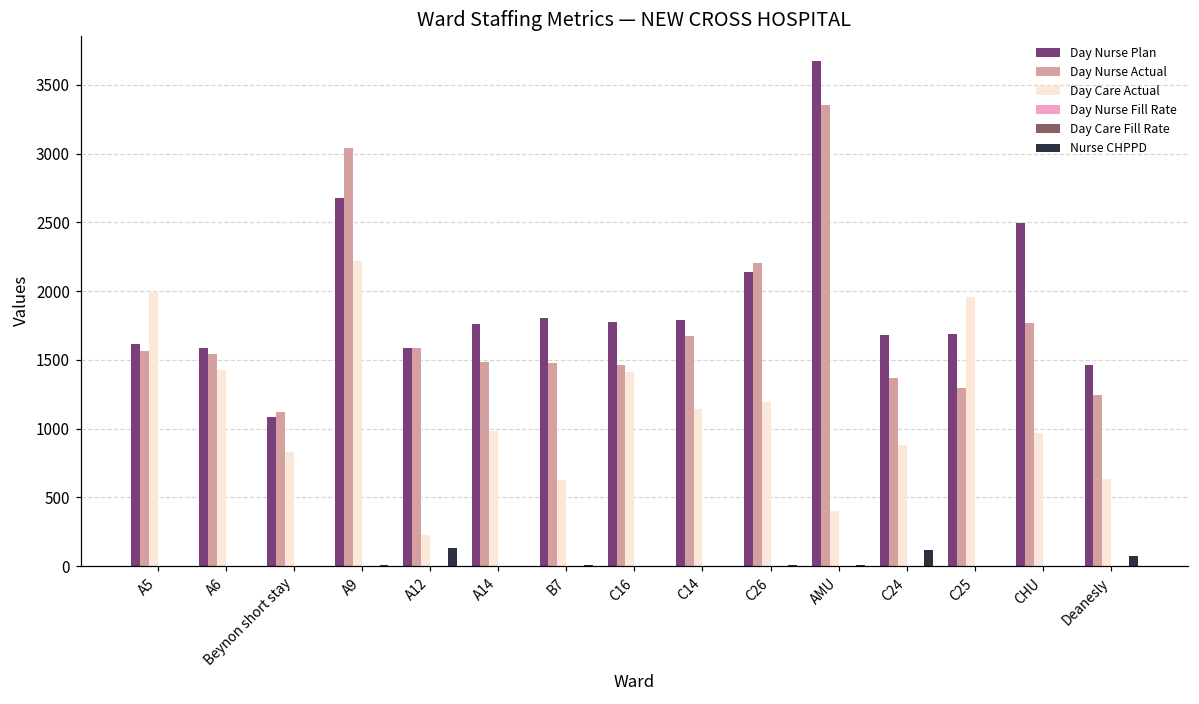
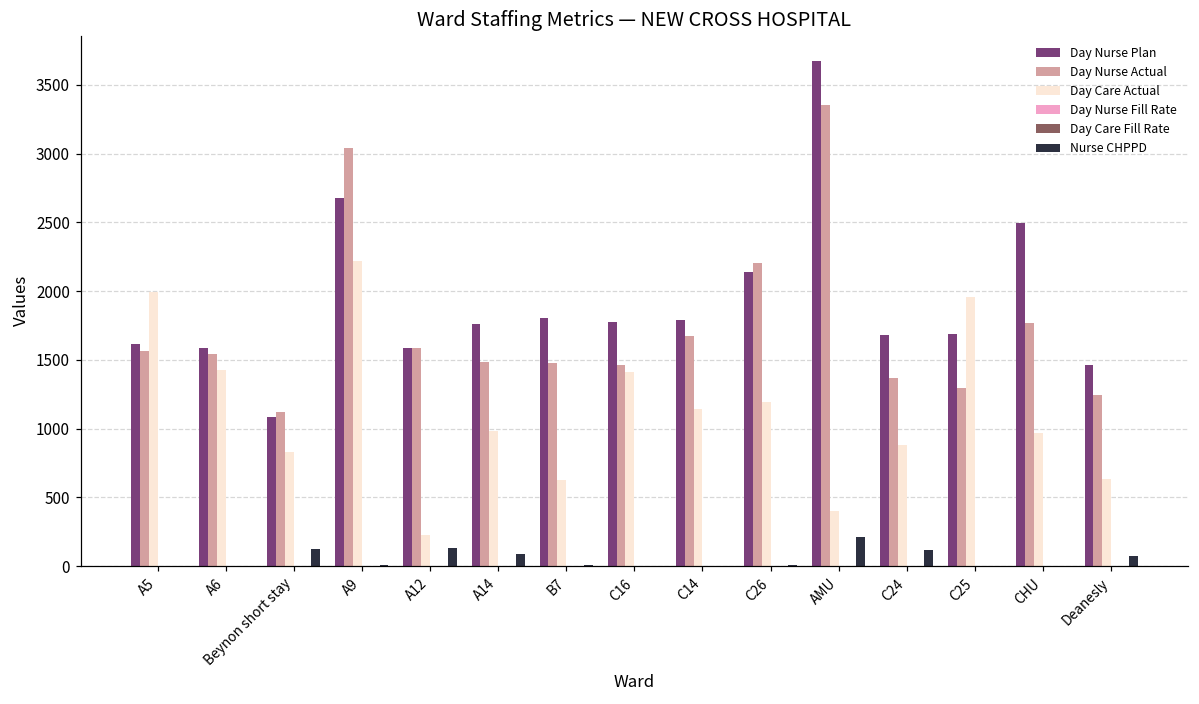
  {
    "Day Care Actual": {
      "A5": 1990,
      "A6": 1430,
      "Beynon short stay": 830,
      "A9": 2220,
      "A12": 230,
      "A14": 980,
      "B7": 630,
      "C16": 1410,
      "C14": 1140,
      "C26": 1200,
      "AMU": 400,
      "C24": 880,
      "C25": 1950,
      "CHU": 970,
      "Deanesly": 630
    },
    "Nurse CHPPD": {
-     "Beynon short stay": 0,
+     "Beynon short stay": 130,
      "A12": 130,
-     "A14": 0,
-     "AMU": 0,
+     "A14": 90,
+     "AMU": 210,
      "C24": 120,
      "Deanesly": 80
    }
  }
